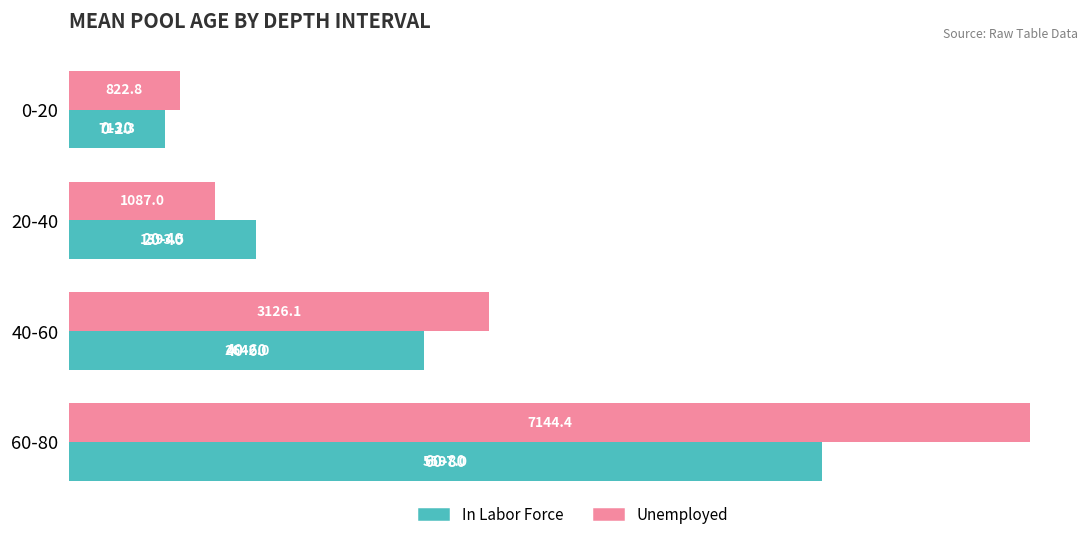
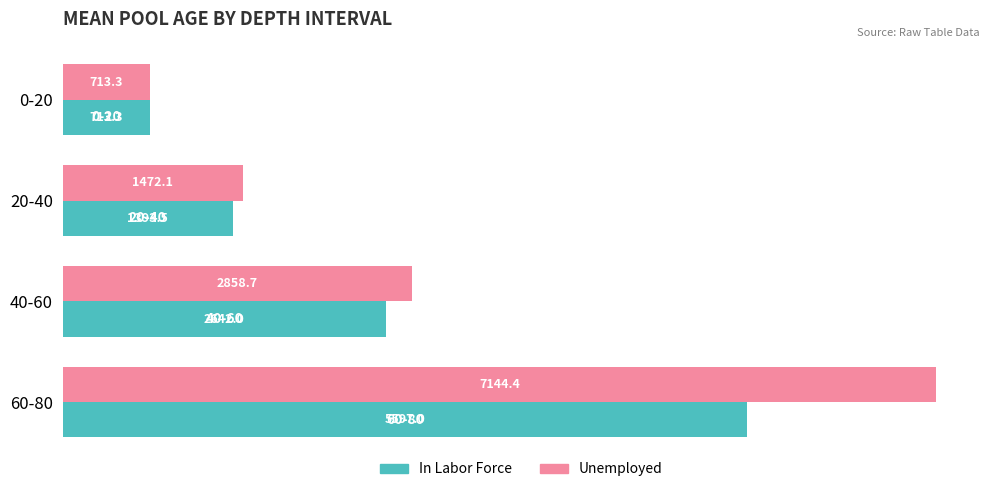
  {
    "Unemployed": {
-     "0-20": 822.8,
-     "20-40": 1087.0,
-     "40-60": 3126.1,
+     "0-20": 713.3,
+     "20-40": 1472.1,
+     "40-60": 2858.7,
      "60-80": 7144.4
    }
  }
